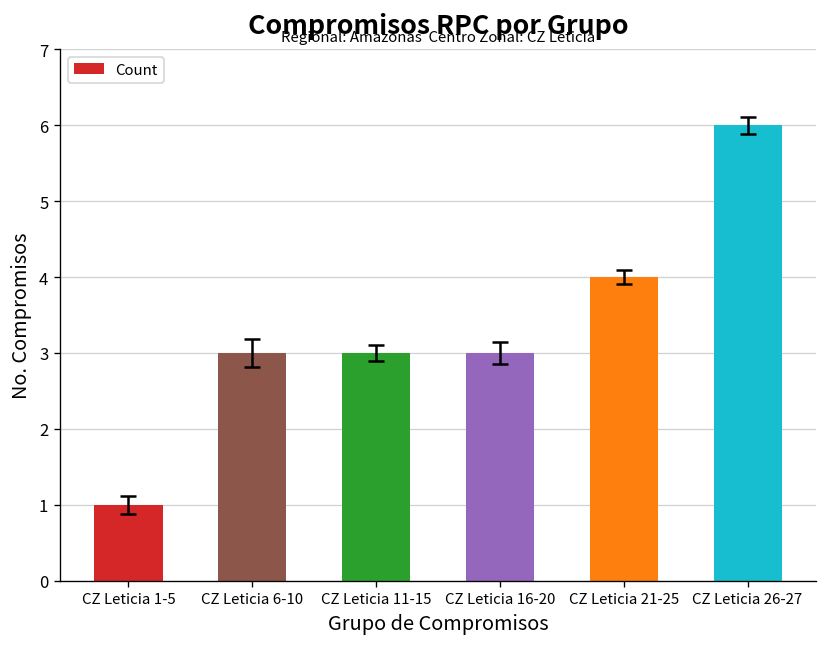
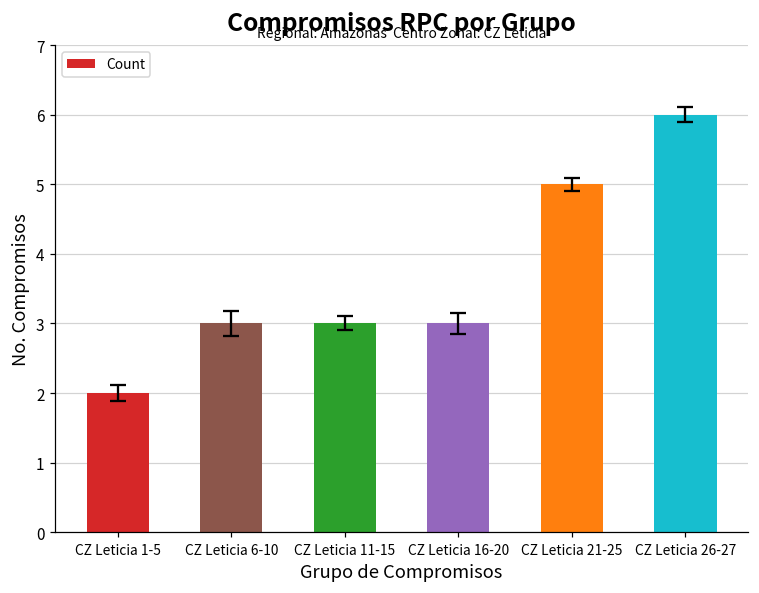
  {
    "Count": {
-     "CZ Leticia 1-5": 1,
+     "CZ Leticia 1-5": 2,
      "CZ Leticia 6-10": 3,
      "CZ Leticia 11-15": 3,
      "CZ Leticia 16-20": 3,
-     "CZ Leticia 21-25": 4,
+     "CZ Leticia 21-25": 5,
      "CZ Leticia 26-27": 6
    }
  }
